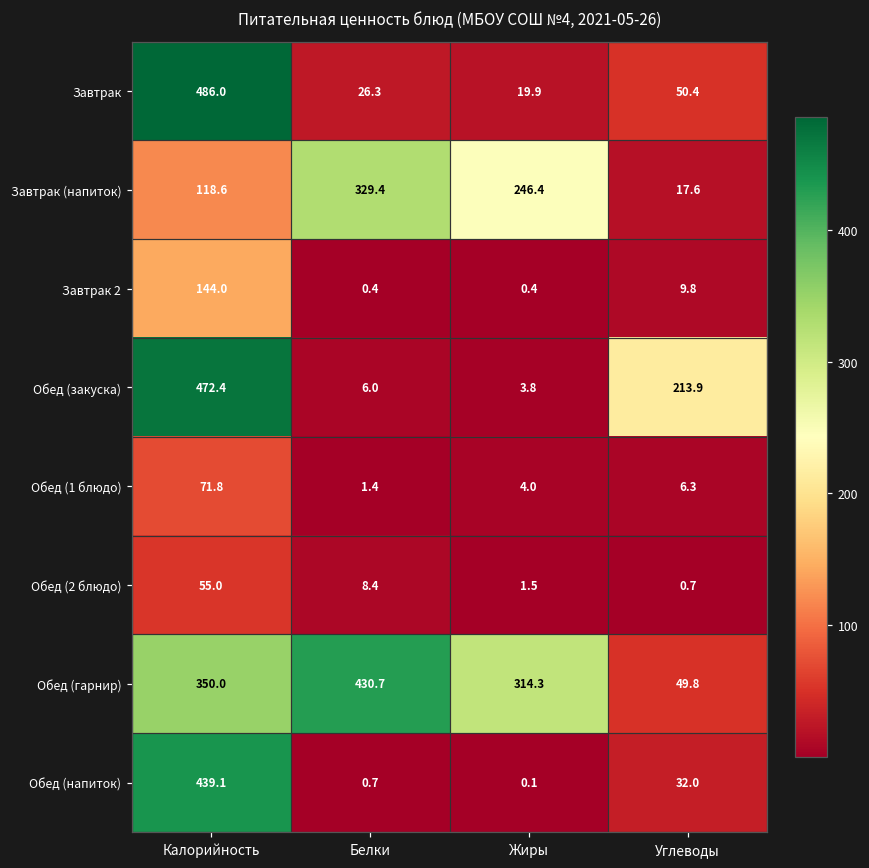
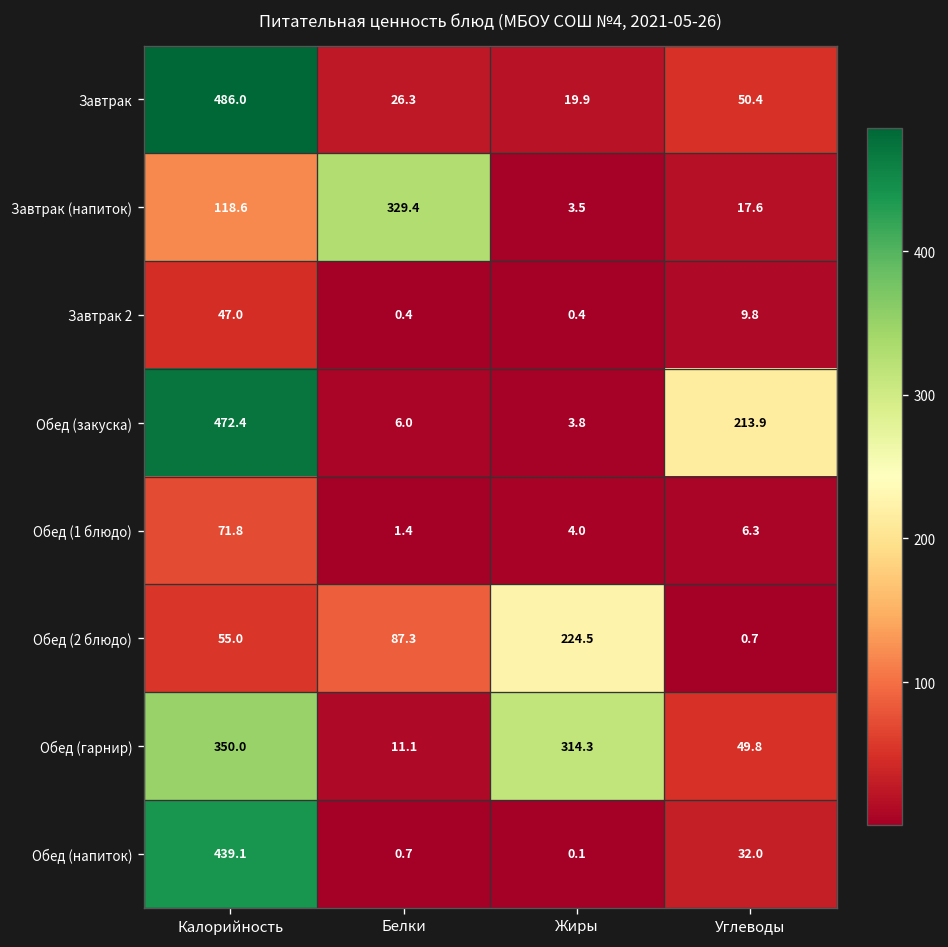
  {
    "Завтрак": {
      "Калорийность": 486.0,
      "Белки": 26.3,
      "Жиры": 19.9,
      "Углеводы": 50.4
    },
    "Завтрак (напиток)": {
      "Калорийность": 118.6,
      "Белки": 329.4,
-     "Жиры": 246.4,
+     "Жиры": 3.5,
      "Углеводы": 17.6
    },
    "Завтрак 2": {
-     "Калорийность": 144.0,
+     "Калорийность": 47.0,
      "Белки": 0.4,
      "Жиры": 0.4,
      "Углеводы": 9.8
    },
    "Обед (закуска)": {
      "Калорийность": 472.4,
      "Белки": 6.0,
      "Жиры": 3.8,
      "Углеводы": 213.9
    },
    "Обед (1 блюдо)": {
      "Калорийность": 71.8,
      "Белки": 1.4,
      "Жиры": 4.0,
      "Углеводы": 6.3
    },
    "Обед (2 блюдо)": {
      "Калорийность": 55.0,
-     "Белки": 8.4,
-     "Жиры": 1.5,
+     "Белки": 87.3,
+     "Жиры": 224.5,
      "Углеводы": 0.7
    },
    "Обед (гарнир)": {
      "Калорийность": 350.0,
-     "Белки": 430.7,
+     "Белки": 11.1,
      "Жиры": 314.3,
      "Углеводы": 49.8
    },
    "Обед (напиток)": {
      "Калорийность": 439.1,
      "Белки": 0.7,
      "Жиры": 0.1,
      "Углеводы": 32.0
    }
  }
